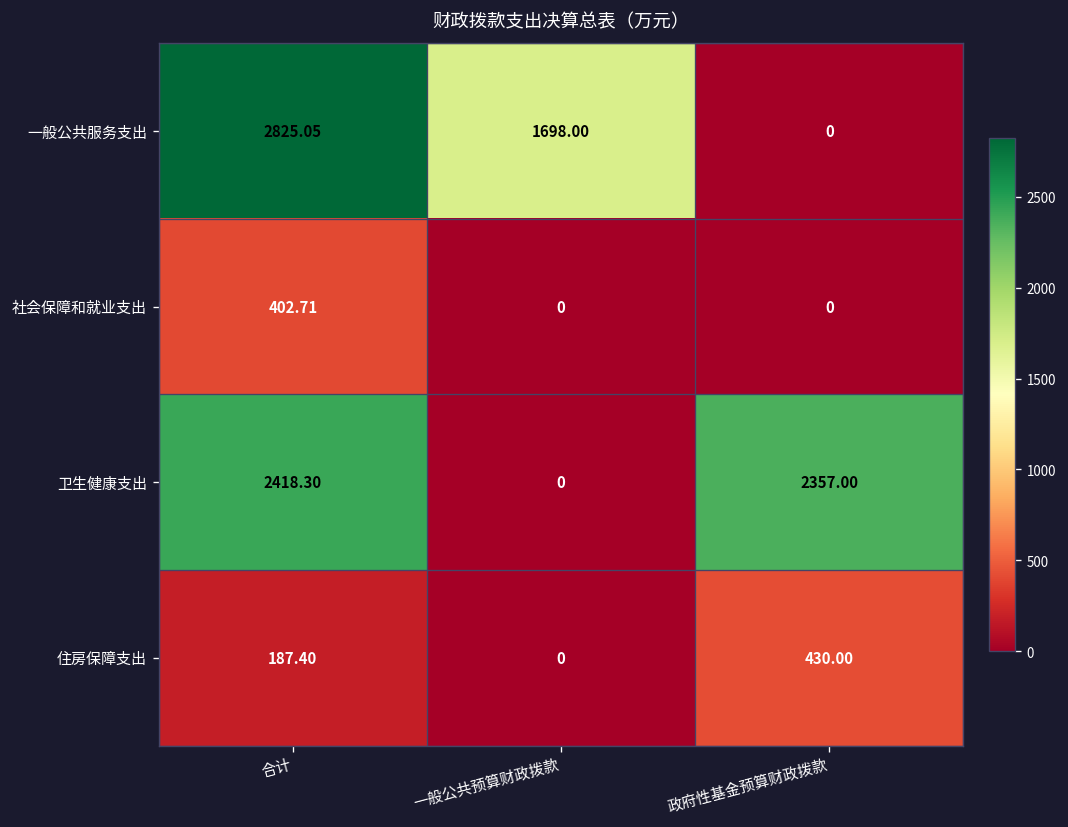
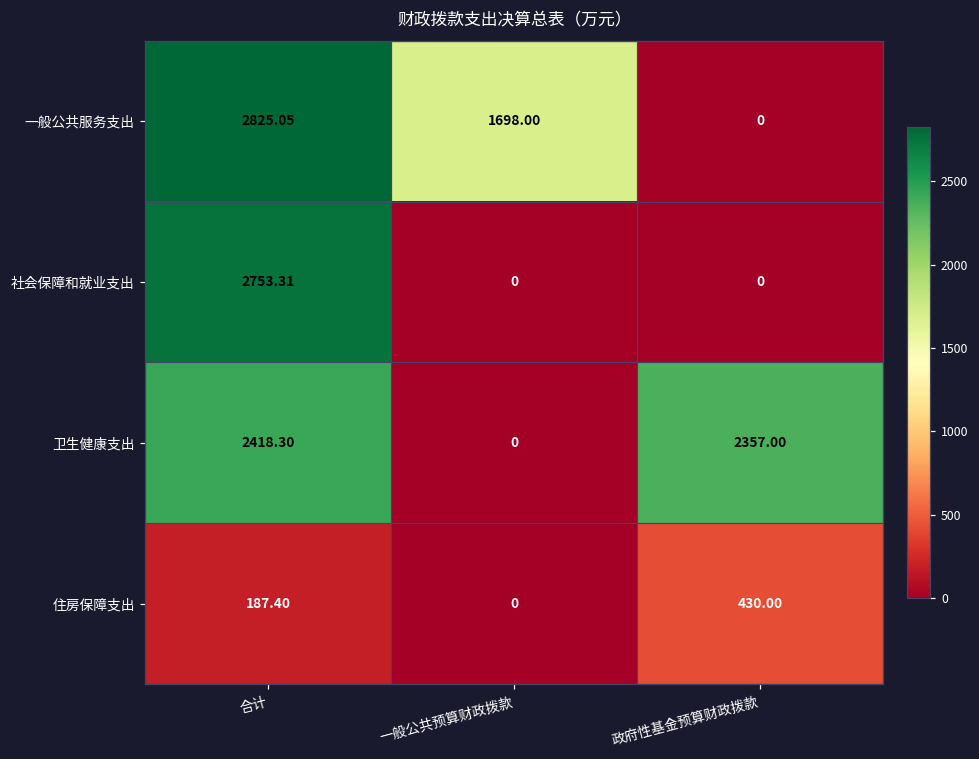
  {
    "一般公共服务支出": {
      "合计": 2825.05,
      "一般公共预算财政拨款": 1698.00,
      "政府性基金预算财政拨款": 0
    },
    "社会保障和就业支出": {
-     "合计": 402.71,
+     "合计": 2753.31,
      "一般公共预算财政拨款": 0,
      "政府性基金预算财政拨款": 0
    },
    "卫生健康支出": {
      "合计": 2418.30,
      "一般公共预算财政拨款": 0,
      "政府性基金预算财政拨款": 2357.00
    },
    "住房保障支出": {
      "合计": 187.40,
      "一般公共预算财政拨款": 0,
      "政府性基金预算财政拨款": 430.00
    }
  }
